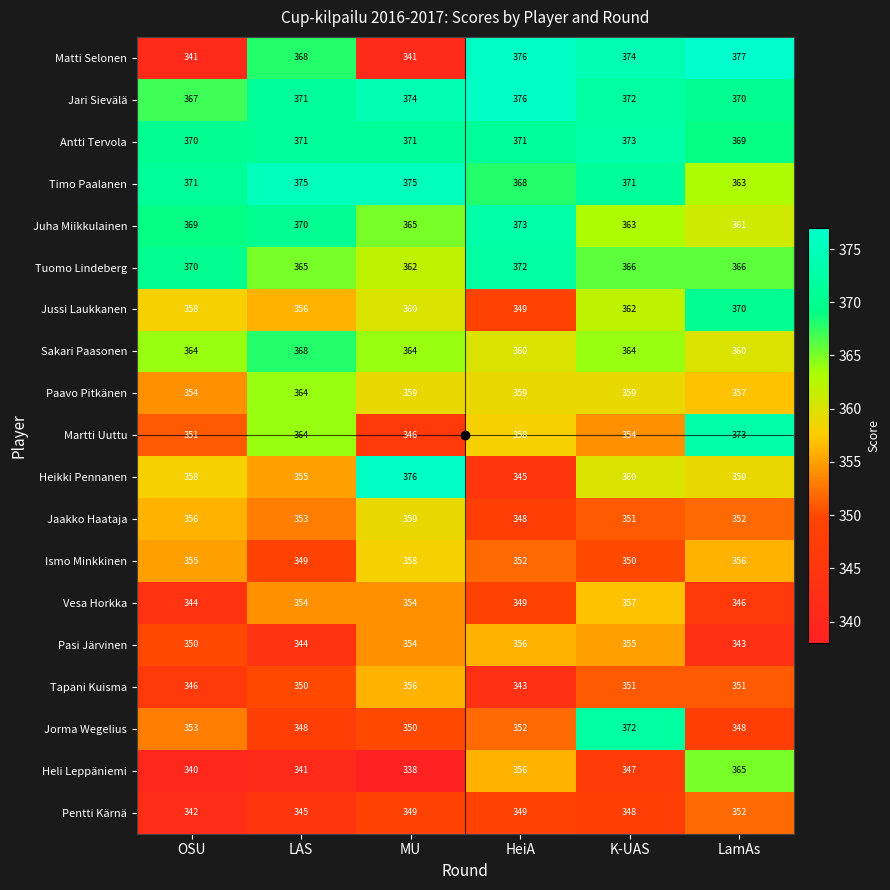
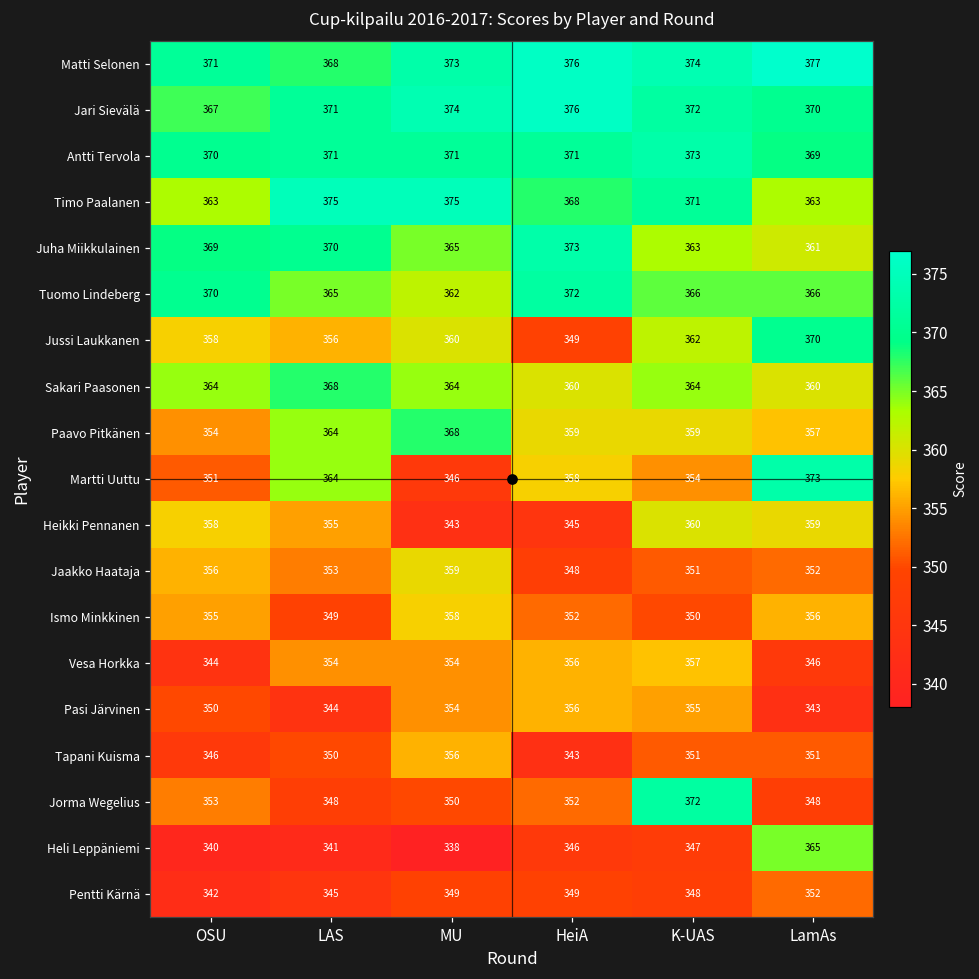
  {
    "Matti Selonen": {
-     "OSU": 341,
+     "OSU": 371,
      "LAS": 368,
-     "MU": 341,
+     "MU": 373,
      "HeiA": 376,
      "K-UAS": 374,
      "LamAs": 377
    },
    "Jari Sievälä": {
      "OSU": 367,
      "LAS": 371,
      "MU": 374,
      "HeiA": 376,
      "K-UAS": 372,
      "LamAs": 370
    },
    "Antti Tervola": {
      "OSU": 370,
      "LAS": 371,
      "MU": 371,
      "HeiA": 371,
      "K-UAS": 373,
      "LamAs": 369
    },
    "Timo Paalanen": {
-     "OSU": 371,
+     "OSU": 363,
      "LAS": 375,
      "MU": 375,
      "HeiA": 368,
      "K-UAS": 371,
      "LamAs": 363
    },
    "Juha Miikkulainen": {
      "OSU": 369,
      "LAS": 370,
      "MU": 365,
      "HeiA": 373,
      "K-UAS": 363,
      "LamAs": 361
    },
    "Tuomo Lindeberg": {
      "OSU": 370,
      "LAS": 365,
      "MU": 362,
      "HeiA": 372,
      "K-UAS": 366,
      "LamAs": 366
    },
    "Jussi Laukkanen": {
      "OSU": 358,
      "LAS": 356,
      "MU": 360,
      "HeiA": 349,
      "K-UAS": 362,
      "LamAs": 370
    },
    "Sakari Paasonen": {
      "OSU": 364,
      "LAS": 368,
      "MU": 364,
      "HeiA": 360,
      "K-UAS": 364,
      "LamAs": 360
    },
    "Paavo Pitkänen": {
      "OSU": 354,
      "LAS": 364,
-     "MU": 359,
+     "MU": 368,
      "HeiA": 359,
      "K-UAS": 359,
      "LamAs": 357
    },
    "Martti Uuttu": {
      "OSU": 351,
      "LAS": 364,
      "MU": 346,
      "HeiA": 358,
      "K-UAS": 354,
      "LamAs": 373
    },
    "Heikki Pennanen": {
      "OSU": 358,
      "LAS": 355,
-     "MU": 376,
+     "MU": 343,
      "HeiA": 345,
      "K-UAS": 360,
      "LamAs": 359
    },
    "Jaakko Haataja": {
      "OSU": 356,
      "LAS": 353,
      "MU": 359,
      "HeiA": 348,
      "K-UAS": 351,
      "LamAs": 352
    },
    "Ismo Minkkinen": {
      "OSU": 355,
      "LAS": 349,
      "MU": 358,
      "HeiA": 352,
      "K-UAS": 350,
      "LamAs": 356
    },
    "Vesa Horkka": {
      "OSU": 344,
      "LAS": 354,
      "MU": 354,
-     "HeiA": 349,
+     "HeiA": 356,
      "K-UAS": 357,
      "LamAs": 346
    },
    "Pasi Järvinen": {
      "OSU": 350,
      "LAS": 344,
      "MU": 354,
      "HeiA": 356,
      "K-UAS": 355,
      "LamAs": 343
    },
    "Tapani Kuisma": {
      "OSU": 346,
      "LAS": 350,
      "MU": 356,
      "HeiA": 343,
      "K-UAS": 351,
      "LamAs": 351
    },
    "Jorma Wegelius": {
      "OSU": 353,
      "LAS": 348,
      "MU": 350,
      "HeiA": 352,
      "K-UAS": 372,
      "LamAs": 348
    },
    "Heli Leppäniemi": {
      "OSU": 340,
      "LAS": 341,
      "MU": 338,
-     "HeiA": 356,
+     "HeiA": 346,
      "K-UAS": 347,
      "LamAs": 365
    },
    "Pentti Kärnä": {
      "OSU": 342,
      "LAS": 345,
      "MU": 349,
      "HeiA": 349,
      "K-UAS": 348,
      "LamAs": 352
    }
  }
